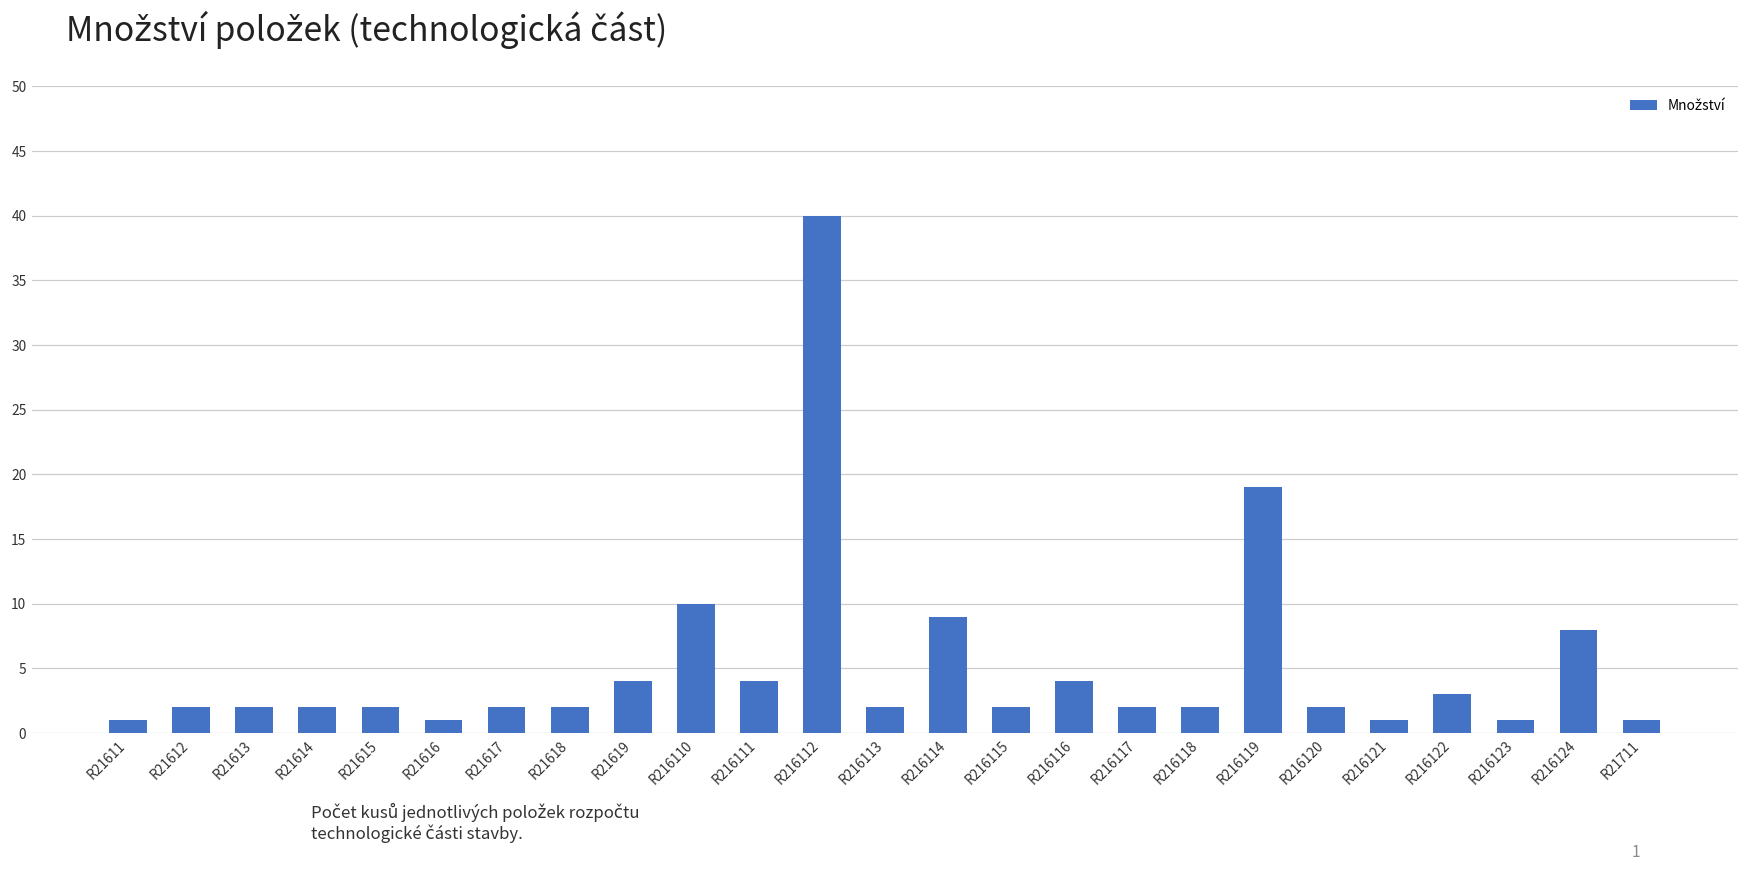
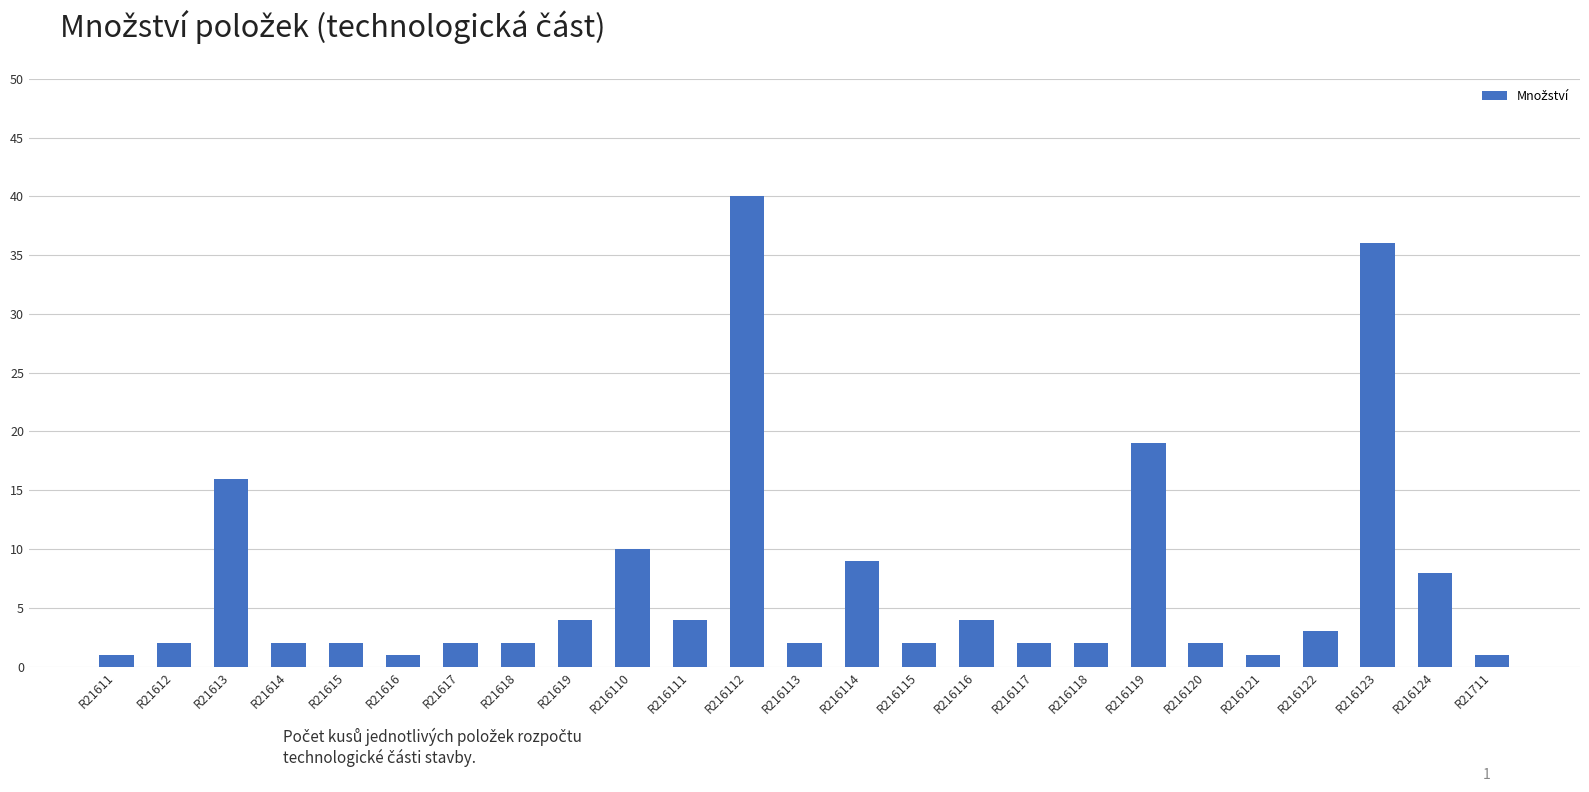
  {
    "R21611": 1,
    "R21612": 2,
-   "R21613": 2,
+   "R21613": 16,
    "R21614": 2,
    "R21615": 2,
    "R21616": 1,
    "R21617": 2,
    "R21618": 2,
    "R21619": 4,
    "R216110": 10,
    "R216111": 4,
    "R216112": 40,
    "R216113": 2,
    "R216114": 9,
    "R216115": 2,
    "R216116": 4,
    "R216117": 2,
    "R216118": 2,
    "R216119": 19,
    "R216120": 2,
    "R216121": 1,
    "R216122": 3,
-   "R216123": 1,
+   "R216123": 36,
    "R216124": 8,
    "R21711": 1
  }
